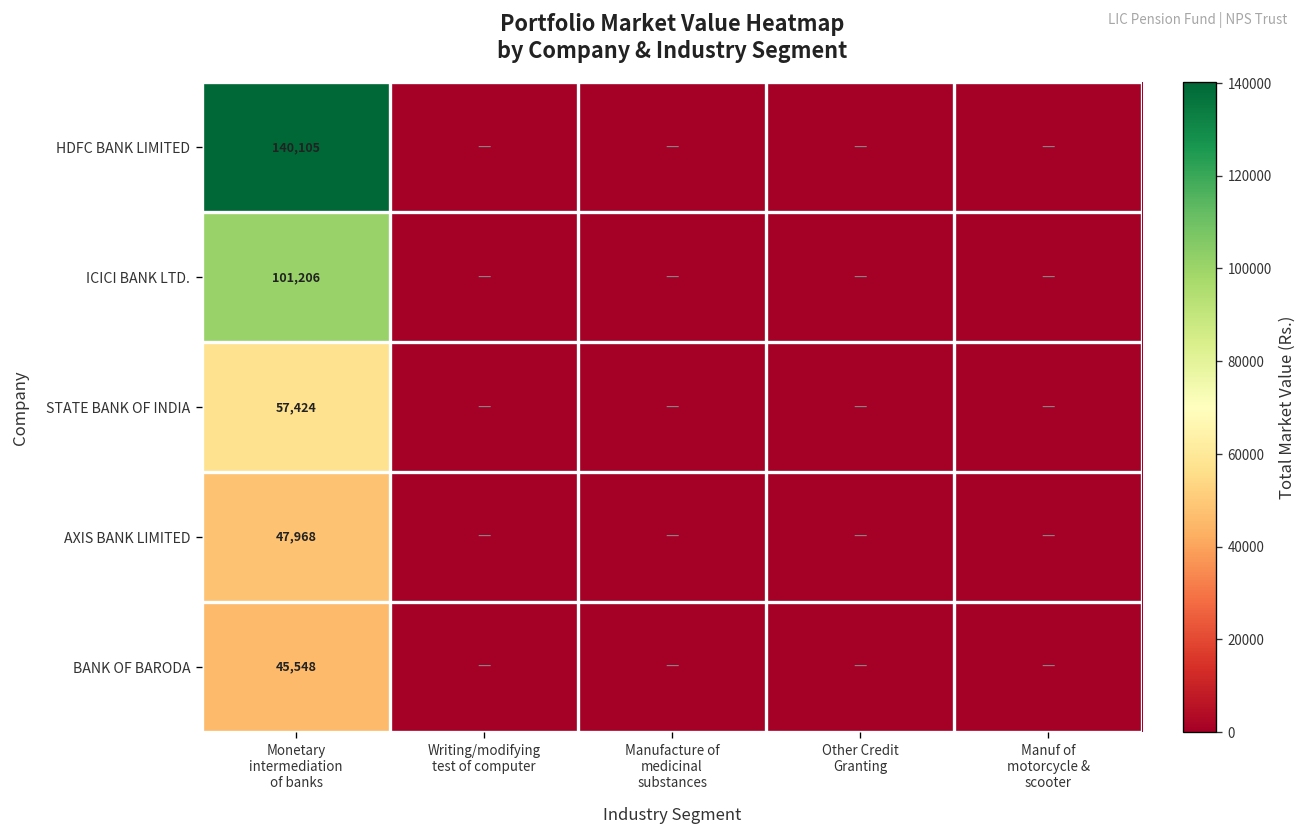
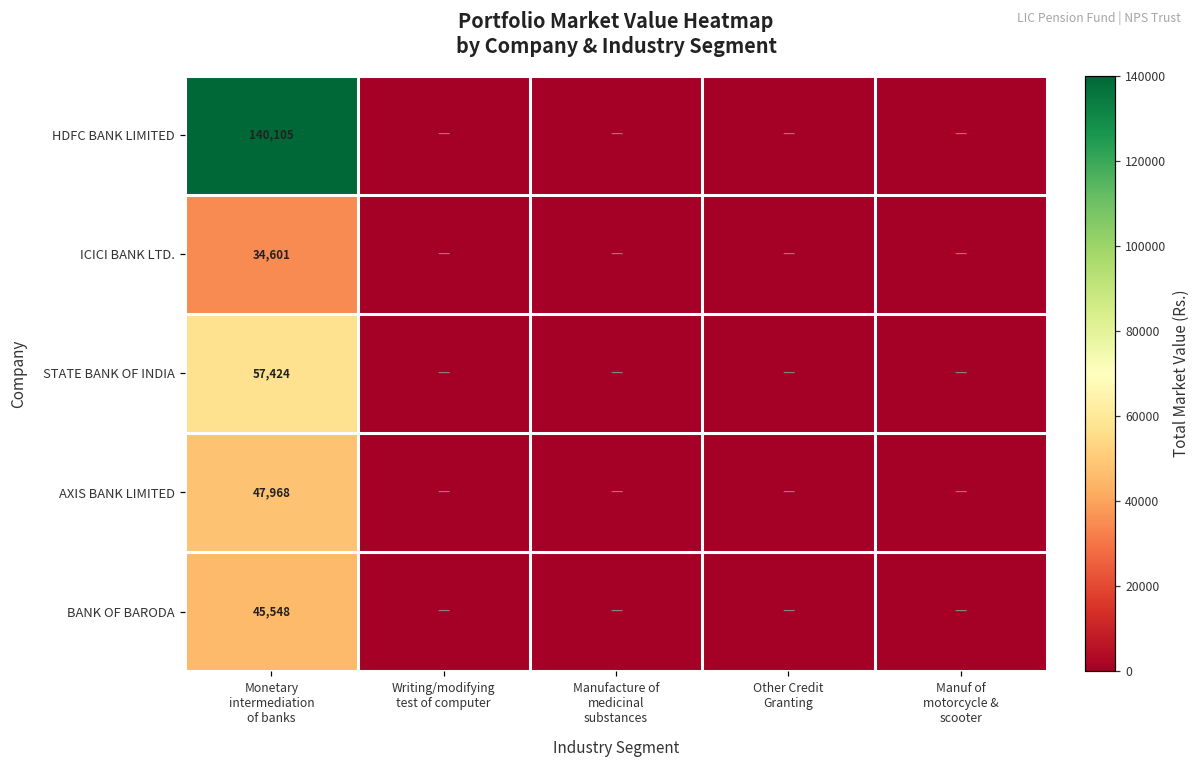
  {
    "HDFC BANK LIMITED": {
      "Monetary intermediation of banks": "140,105"
    },
    "ICICI BANK LTD.": {
-     "Monetary intermediation of banks": "101,206"
+     "Monetary intermediation of banks": "34,601"
    },
    "STATE BANK OF INDIA": {
      "Monetary intermediation of banks": "57,424"
    },
    "AXIS BANK LIMITED": {
      "Monetary intermediation of banks": "47,968"
    },
    "BANK OF BARODA": {
      "Monetary intermediation of banks": "45,548"
    }
  }
